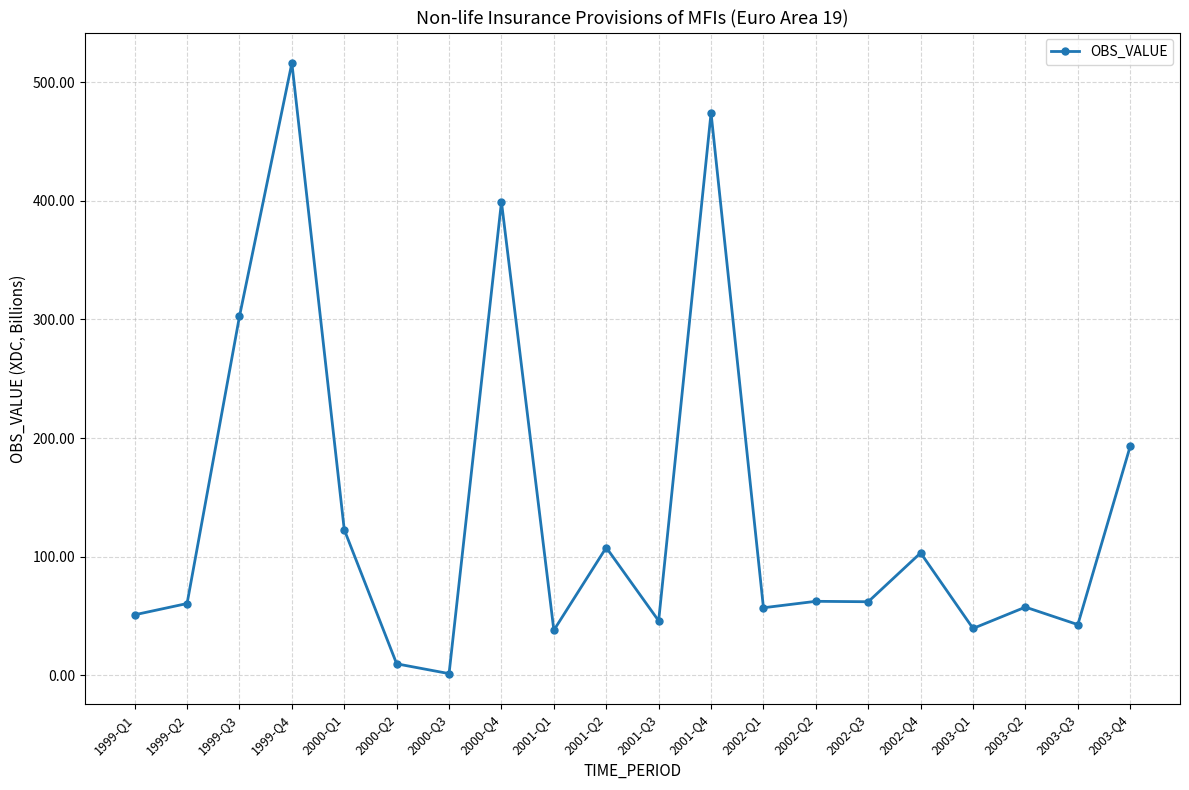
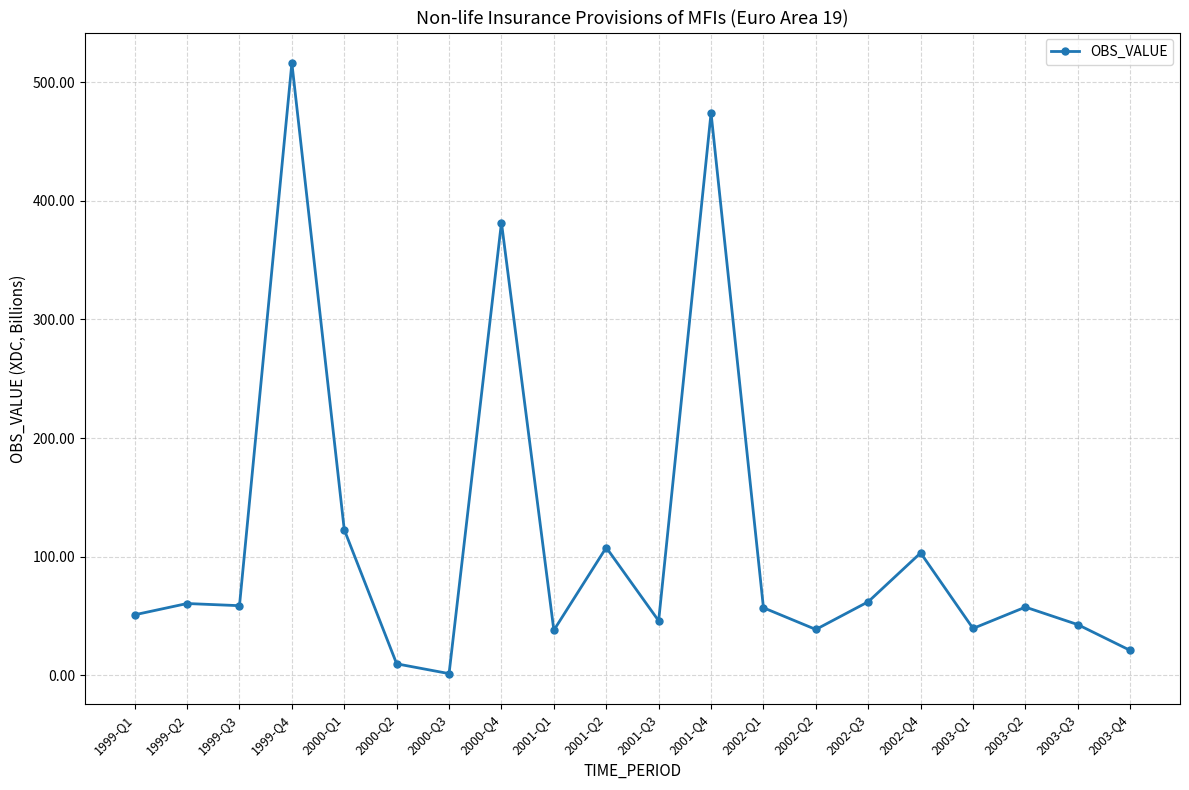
  {
    "1999-Q1": 51,
    "1999-Q2": 60,
-   "1999-Q3": 303,
+   "1999-Q3": 59,
    "1999-Q4": 516,
    "2000-Q1": 123,
    "2000-Q2": 10,
    "2000-Q3": 1,
-   "2000-Q4": 399,
+   "2000-Q4": 382,
    "2001-Q1": 38,
    "2001-Q2": 108,
    "2001-Q3": 46,
    "2001-Q4": 474,
    "2002-Q1": 57,
-   "2002-Q2": 62,
+   "2002-Q2": 39,
    "2002-Q3": 62,
    "2002-Q4": 103,
    "2003-Q1": 39,
    "2003-Q2": 57,
    "2003-Q3": 43,
-   "2003-Q4": 193
+   "2003-Q4": 21
  }
